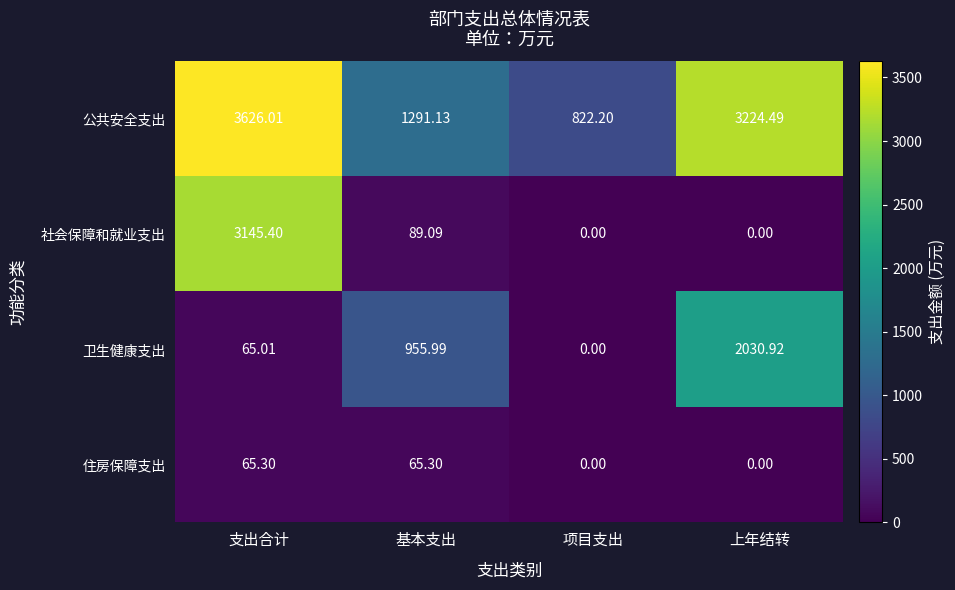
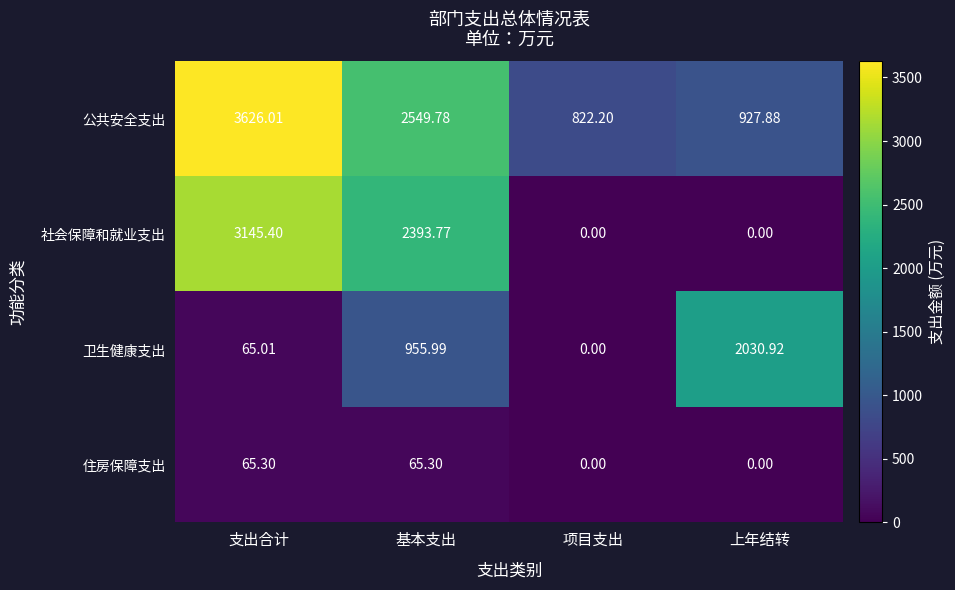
  {
    "公共安全支出": {
      "支出合计": 3626.01,
-     "基本支出": 1291.13,
+     "基本支出": 2549.78,
      "项目支出": 822.20,
-     "上年结转": 3224.49
+     "上年结转": 927.88
    },
    "社会保障和就业支出": {
      "支出合计": 3145.40,
-     "基本支出": 89.09,
+     "基本支出": 2393.77,
      "项目支出": 0.00,
      "上年结转": 0.00
    },
    "卫生健康支出": {
      "支出合计": 65.01,
      "基本支出": 955.99,
      "项目支出": 0.00,
      "上年结转": 2030.92
    },
    "住房保障支出": {
      "支出合计": 65.30,
      "基本支出": 65.30,
      "项目支出": 0.00,
      "上年结转": 0.00
    }
  }
